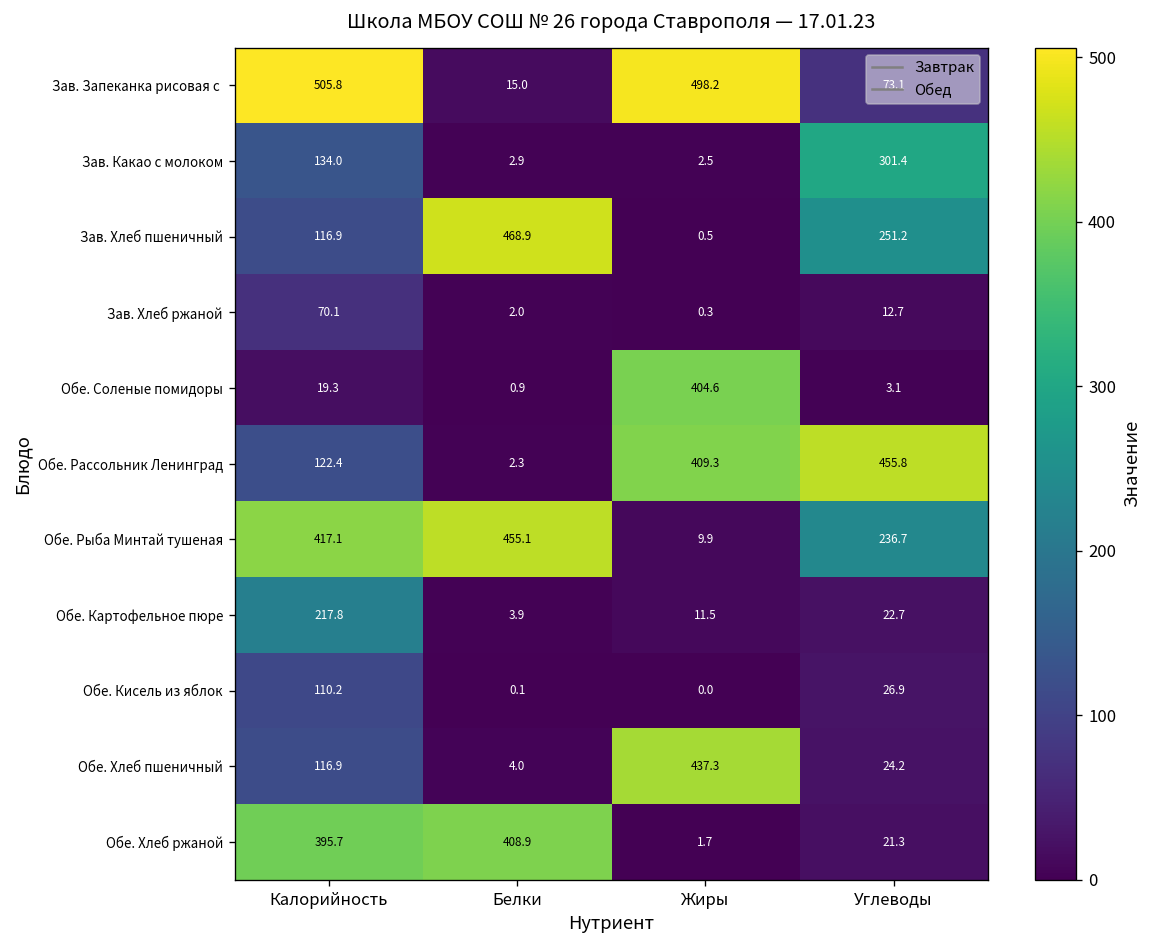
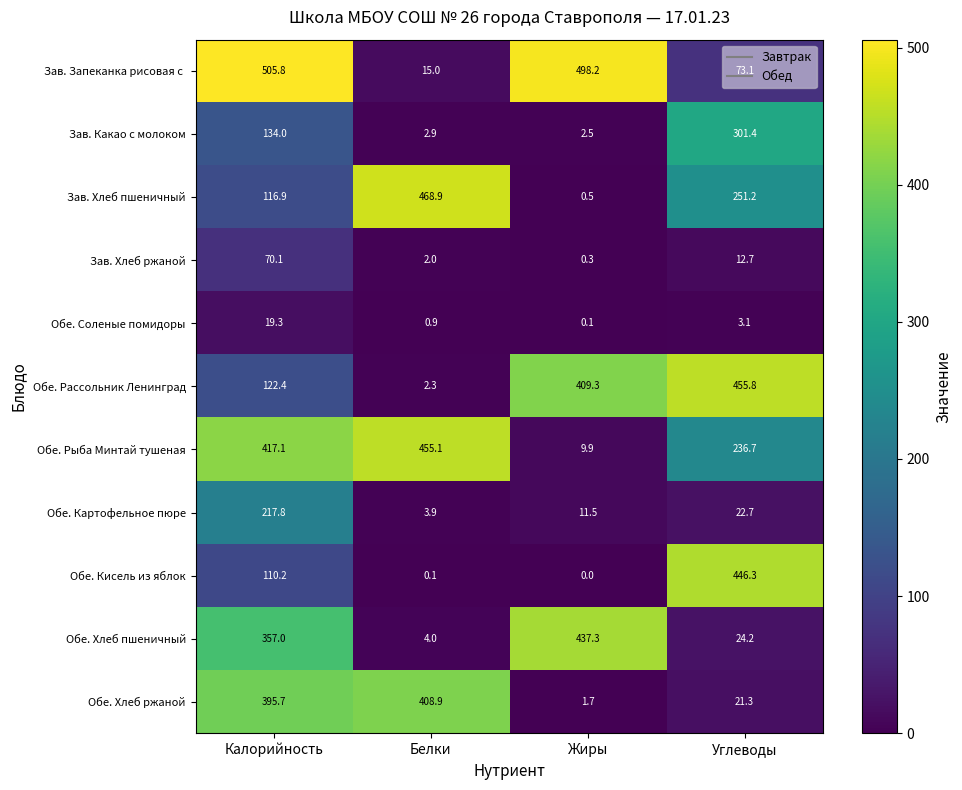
  {
    "Зав. Запеканка рисовая с": {
      "Калорийность": 505.8,
      "Белки": 15.0,
      "Жиры": 498.2
    },
    "Зав. Какао с молоком": {
      "Калорийность": 134.0,
      "Белки": 2.9,
      "Жиры": 2.5,
      "Углеводы": 301.4
    },
    "Зав. Хлеб пшеничный": {
      "Калорийность": 116.9,
      "Белки": 468.9,
      "Жиры": 0.5,
      "Углеводы": 251.2
    },
    "Зав. Хлеб ржаной": {
      "Калорийность": 70.1,
      "Белки": 2.0,
      "Жиры": 0.3,
      "Углеводы": 12.7
    },
    "Обе. Соленые помидоры": {
      "Калорийность": 19.3,
      "Белки": 0.9,
-     "Жиры": 404.6,
+     "Жиры": 0.1,
      "Углеводы": 3.1
    },
    "Обе. Рассольник Ленинград": {
      "Калорийность": 122.4,
      "Белки": 2.3,
      "Жиры": 409.3,
      "Углеводы": 455.8
    },
    "Обе. Рыба Минтай тушеная": {
      "Калорийность": 417.1,
      "Белки": 455.1,
      "Жиры": 9.9,
      "Углеводы": 236.7
    },
    "Обе. Картофельное пюре": {
      "Калорийность": 217.8,
      "Белки": 3.9,
      "Жиры": 11.5,
      "Углеводы": 22.7
    },
    "Обе. Кисель из яблок": {
      "Калорийность": 110.2,
      "Белки": 0.1,
      "Жиры": 0.0,
-     "Углеводы": 26.9
+     "Углеводы": 446.3
    },
    "Обе. Хлеб пшеничный": {
-     "Калорийность": 116.9,
+     "Калорийность": 357.0,
      "Белки": 4.0,
      "Жиры": 437.3,
      "Углеводы": 24.2
    },
    "Обе. Хлеб ржаной": {
      "Калорийность": 395.7,
      "Белки": 408.9,
      "Жиры": 1.7,
      "Углеводы": 21.3
    }
  }
